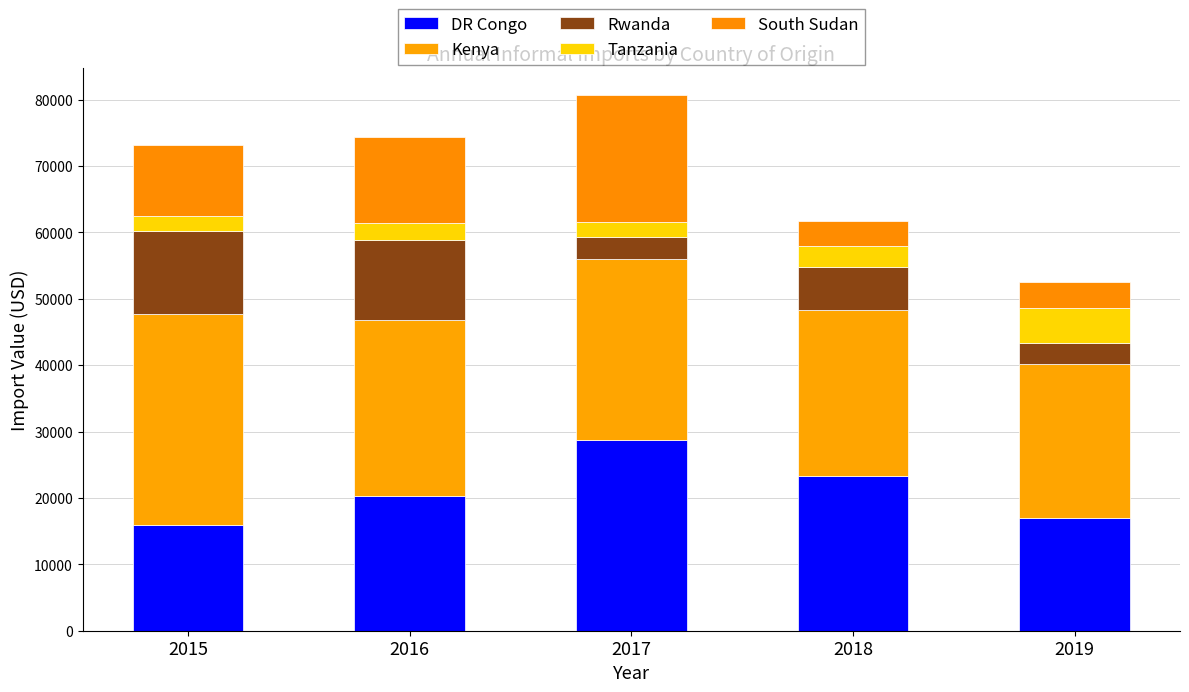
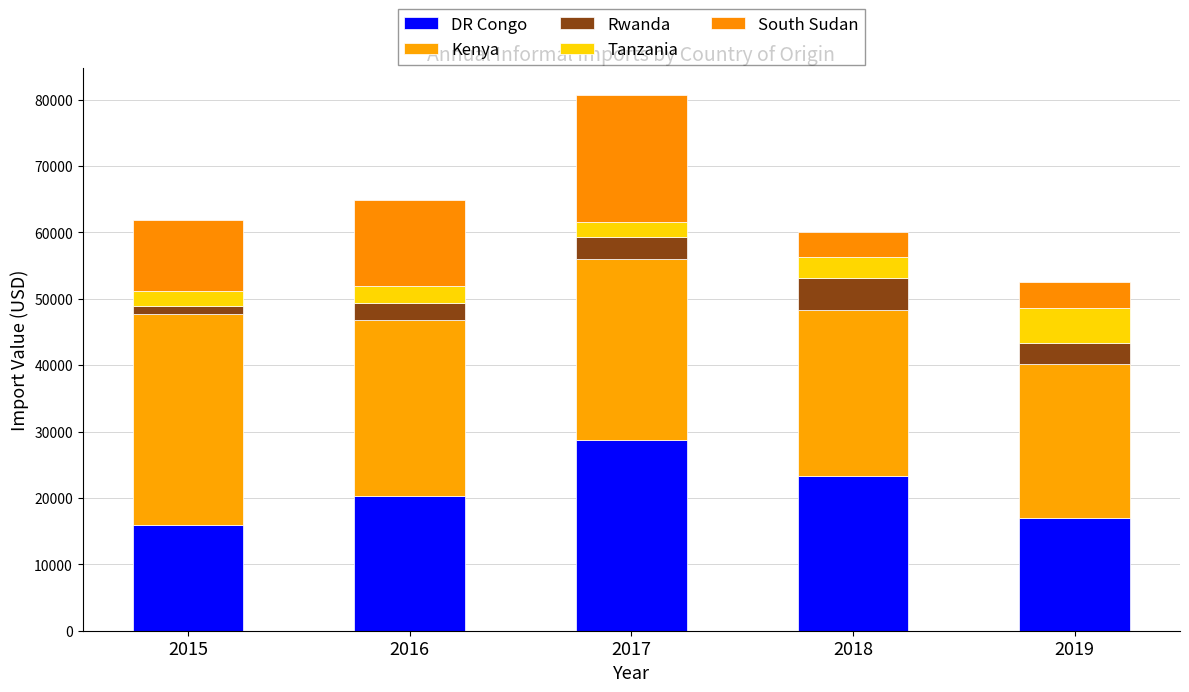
  {
    "DR Congo": {
      "2015": 16000,
      "2016": 20000,
      "2017": 29000,
      "2018": 23000,
      "2019": 17000
    },
    "Rwanda": {
-     "2015": 12000,
-     "2016": 12000,
+     "2015": 1000,
+     "2016": 2000,
      "2017": 3000,
-     "2018": 6000,
+     "2018": 5000,
      "2019": 3000
    }
  }
